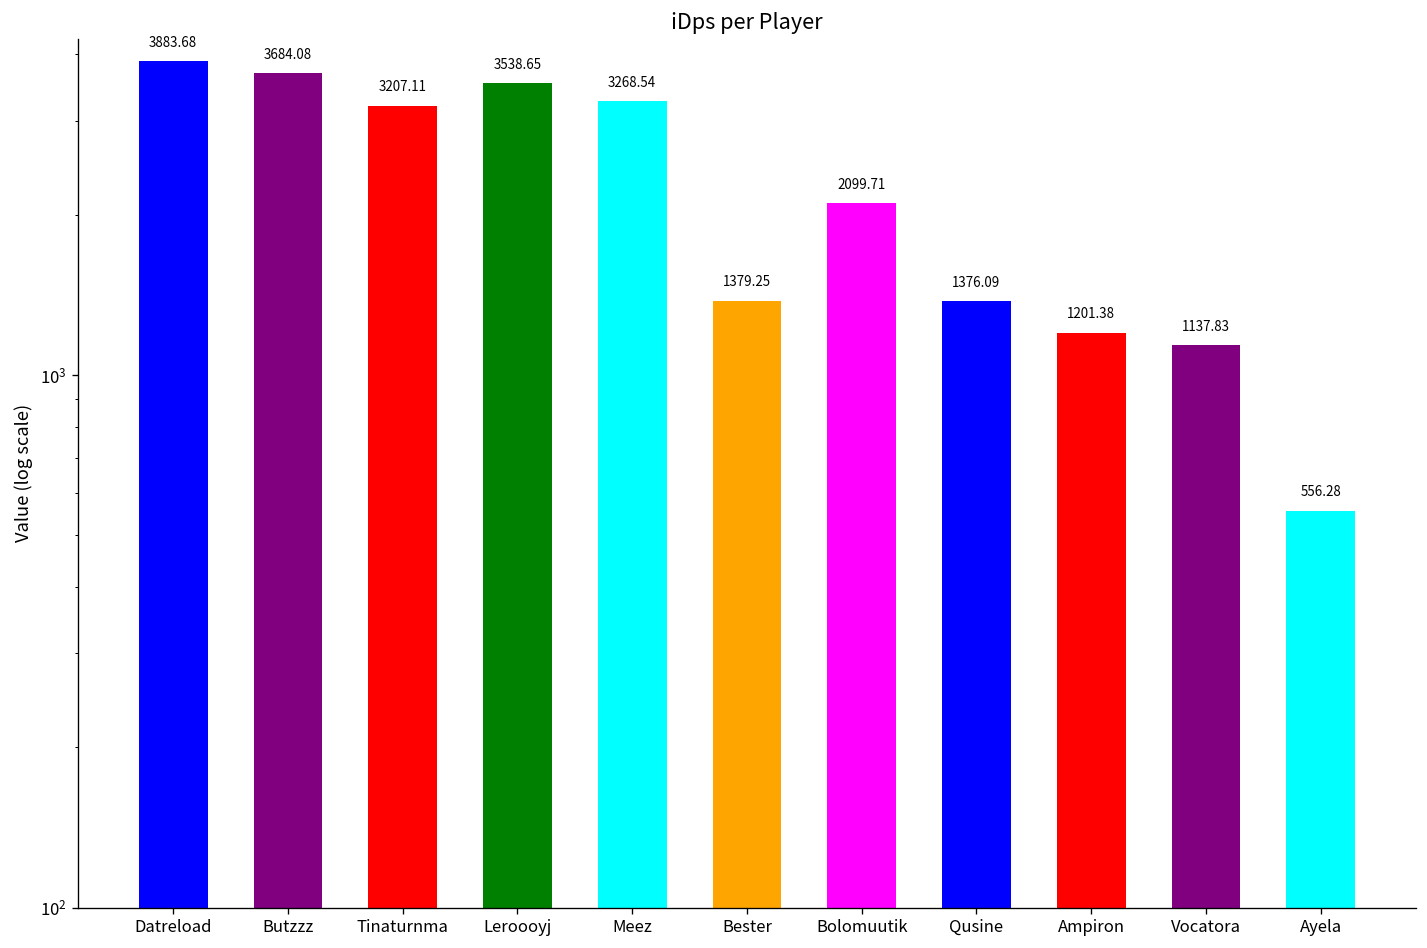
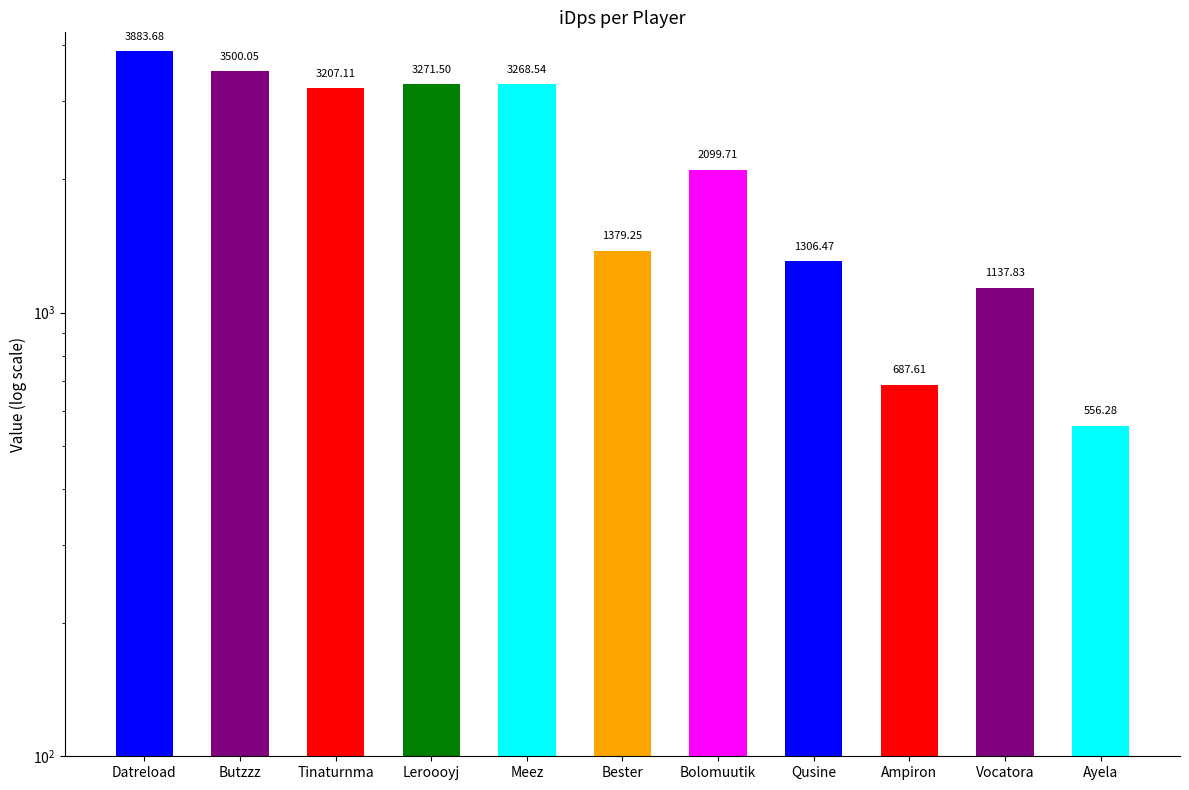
  {
    "Datreload": 3883.68,
-   "Butzzz": 3684.08,
+   "Butzzz": 3500.05,
    "Tinaturnma": 3207.11,
-   "Leroooyj": 3538.65,
+   "Leroooyj": 3271.50,
    "Meez": 3268.54,
    "Bester": 1379.25,
    "Bolomuutik": 2099.71,
-   "Qusine": 1376.09,
-   "Ampiron": 1201.38,
+   "Qusine": 1306.47,
+   "Ampiron": 687.61,
    "Vocatora": 1137.83,
    "Ayela": 556.28
  }
